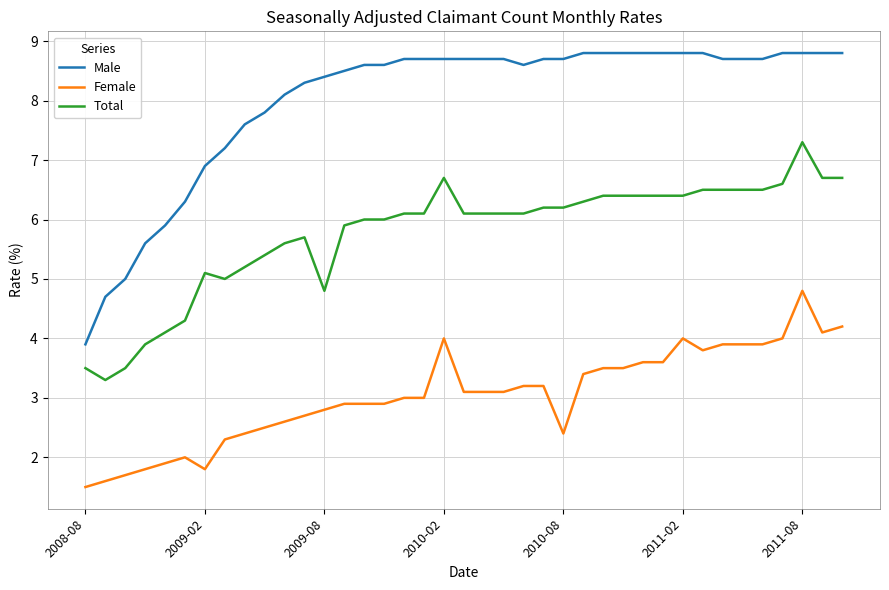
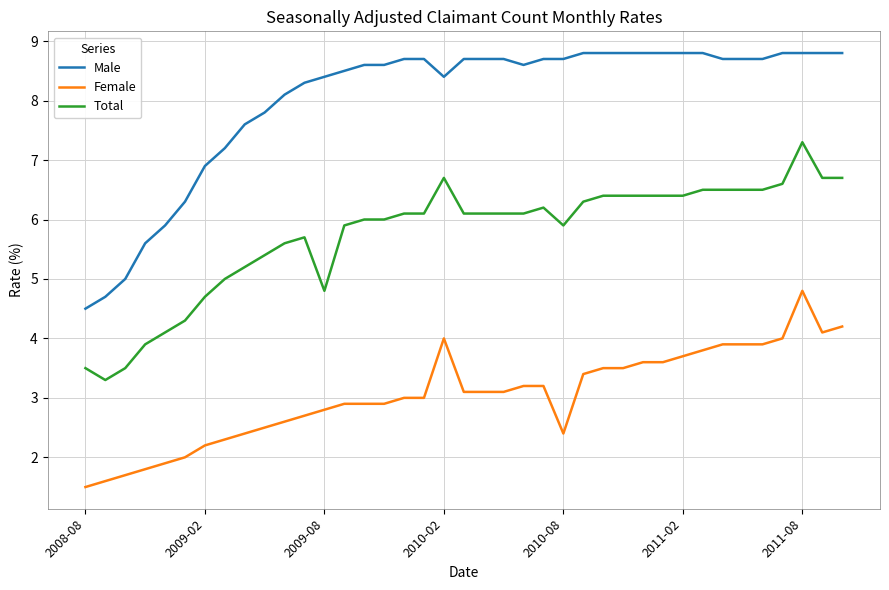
  {
    "Male": {
-     "2008-08": 3.9,
+     "2008-08": 4.5,
      "2009-02": 6.9,
      "2009-08": 8.4,
-     "2010-02": 8.7,
+     "2010-02": 8.4,
      "2010-08": 8.7,
      "2011-02": 8.8,
      "2011-08": 8.8
    },
    "Female": {
      "2008-08": 1.5,
-     "2009-02": 1.8,
+     "2009-02": 2.2,
      "2009-08": 2.8,
      "2010-02": 4.0,
      "2010-08": 2.4,
-     "2011-02": 4.0,
+     "2011-02": 3.7,
      "2011-08": 4.8
    },
    "Total": {
      "2008-08": 3.5,
-     "2009-02": 5.1,
+     "2009-02": 4.7,
      "2009-08": 4.8,
      "2010-02": 6.7,
-     "2010-08": 6.2,
+     "2010-08": 5.9,
      "2011-02": 6.4,
      "2011-08": 7.3
    }
  }
